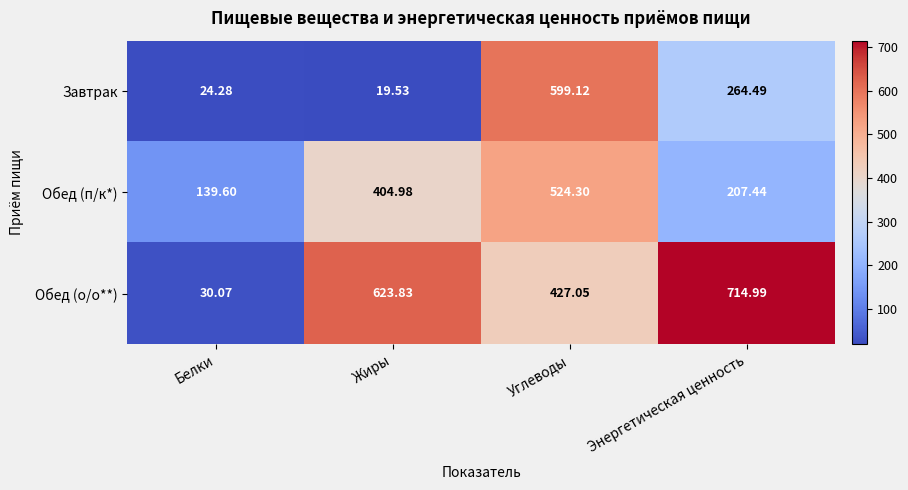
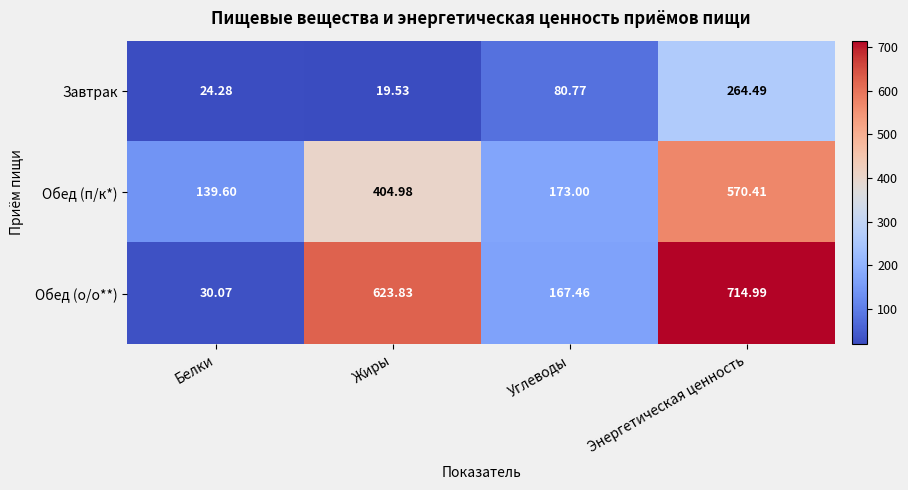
  {
    "Завтрак": {
      "Белки": 24.28,
      "Жиры": 19.53,
-     "Углеводы": 599.12,
+     "Углеводы": 80.77,
      "Энергетическая ценность": 264.49
    },
    "Обед (п/к*)": {
      "Белки": 139.60,
      "Жиры": 404.98,
-     "Углеводы": 524.30,
-     "Энергетическая ценность": 207.44
+     "Углеводы": 173.00,
+     "Энергетическая ценность": 570.41
    },
    "Обед (о/о**)": {
      "Белки": 30.07,
      "Жиры": 623.83,
-     "Углеводы": 427.05,
+     "Углеводы": 167.46,
      "Энергетическая ценность": 714.99
    }
  }
